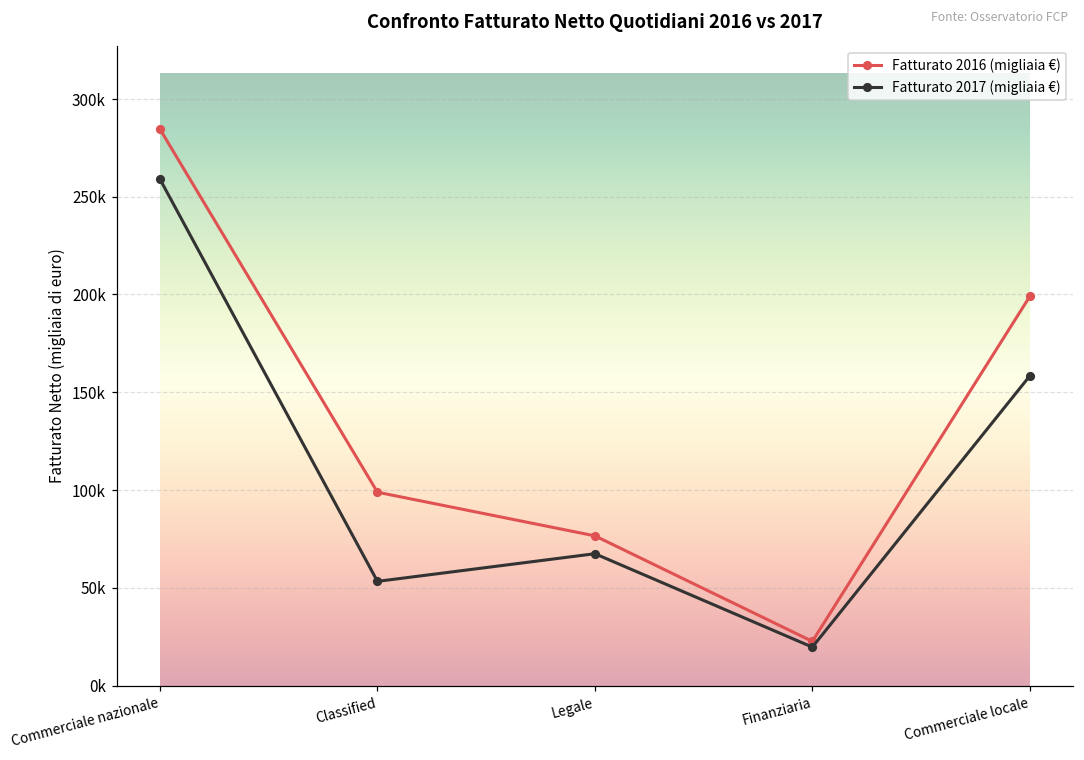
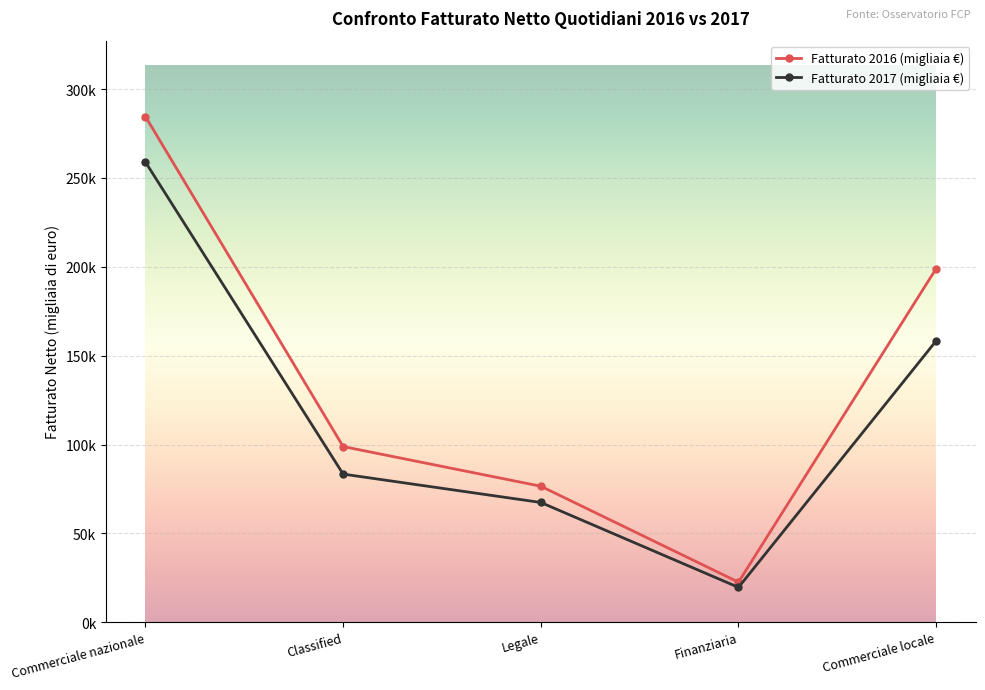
  {
    "Fatturato 2016 (migliaia €)": {
      "Commerciale nazionale": 285000,
      "Classified": 99000,
      "Legale": 77000,
      "Finanziaria": 23000,
      "Commerciale locale": 199000
    },
    "Fatturato 2017 (migliaia €)": {
      "Commerciale nazionale": 259000,
-     "Classified": 53000,
+     "Classified": 83000,
      "Legale": 67000,
      "Finanziaria": 20000,
      "Commerciale locale": 158000
    }
  }
